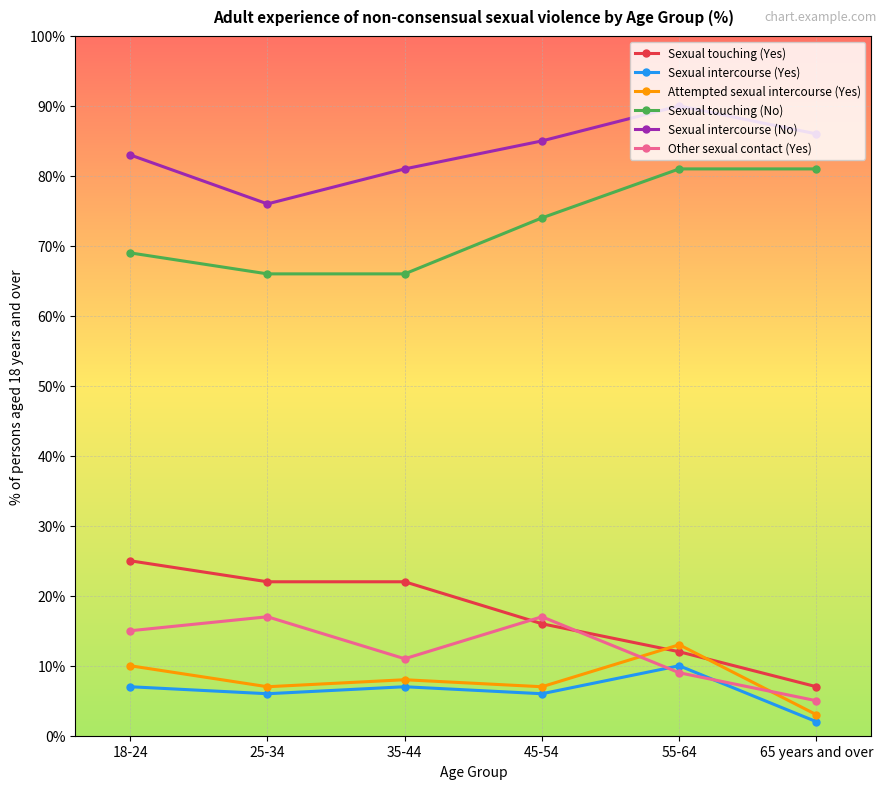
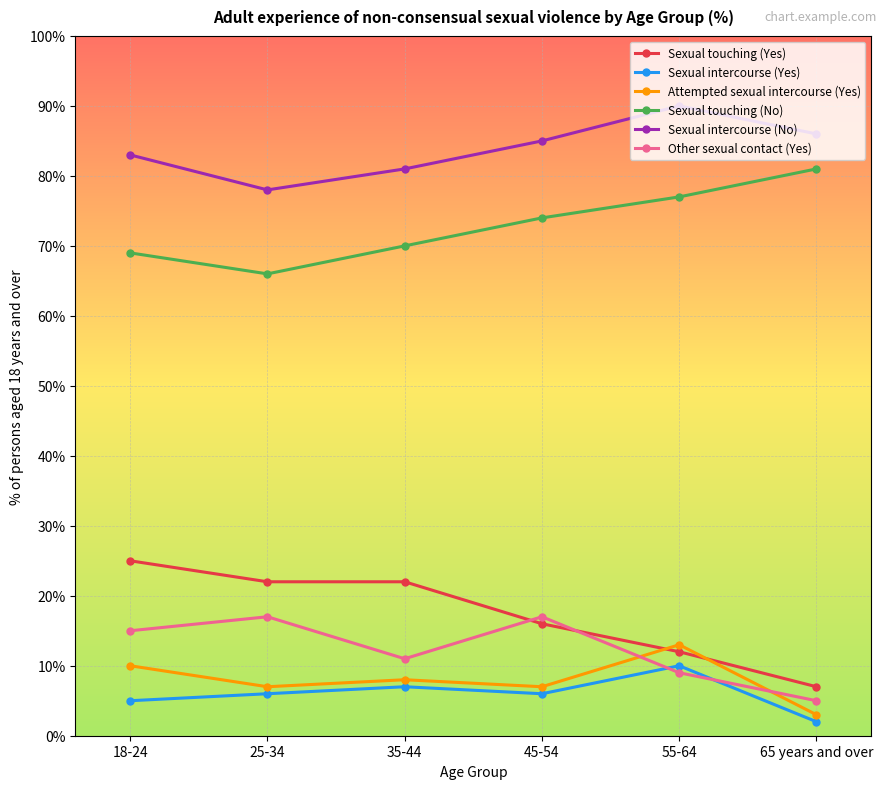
  {
    "Sexual touching (Yes)": {
      "18-24": "25%",
      "25-34": "22%",
      "35-44": "22%",
      "45-54": "16%",
      "55-64": "12%",
      "65 years and over": "7%"
    },
    "Sexual intercourse (Yes)": {
-     "18-24": "7%",
+     "18-24": "5%",
      "25-34": "6%",
      "35-44": "7%",
      "45-54": "6%",
      "55-64": "10%",
      "65 years and over": "2%"
    },
    "Attempted sexual intercourse (Yes)": {
      "18-24": "10%",
      "25-34": "7%",
      "35-44": "8%",
      "45-54": "7%",
      "55-64": "13%",
      "65 years and over": "3%"
    },
    "Sexual touching (No)": {
      "18-24": "69%",
      "25-34": "66%",
-     "35-44": "66%",
+     "35-44": "70%",
      "45-54": "74%",
-     "55-64": "81%",
+     "55-64": "77%",
      "65 years and over": "81%"
    },
    "Sexual intercourse (No)": {
      "18-24": "83%",
-     "25-34": "76%",
+     "25-34": "78%",
      "35-44": "81%",
      "45-54": "85%"
    },
    "Other sexual contact (Yes)": {
      "18-24": "15%",
      "25-34": "17%",
      "35-44": "11%",
      "45-54": "17%",
      "55-64": "9%",
      "65 years and over": "5%"
    }
  }
